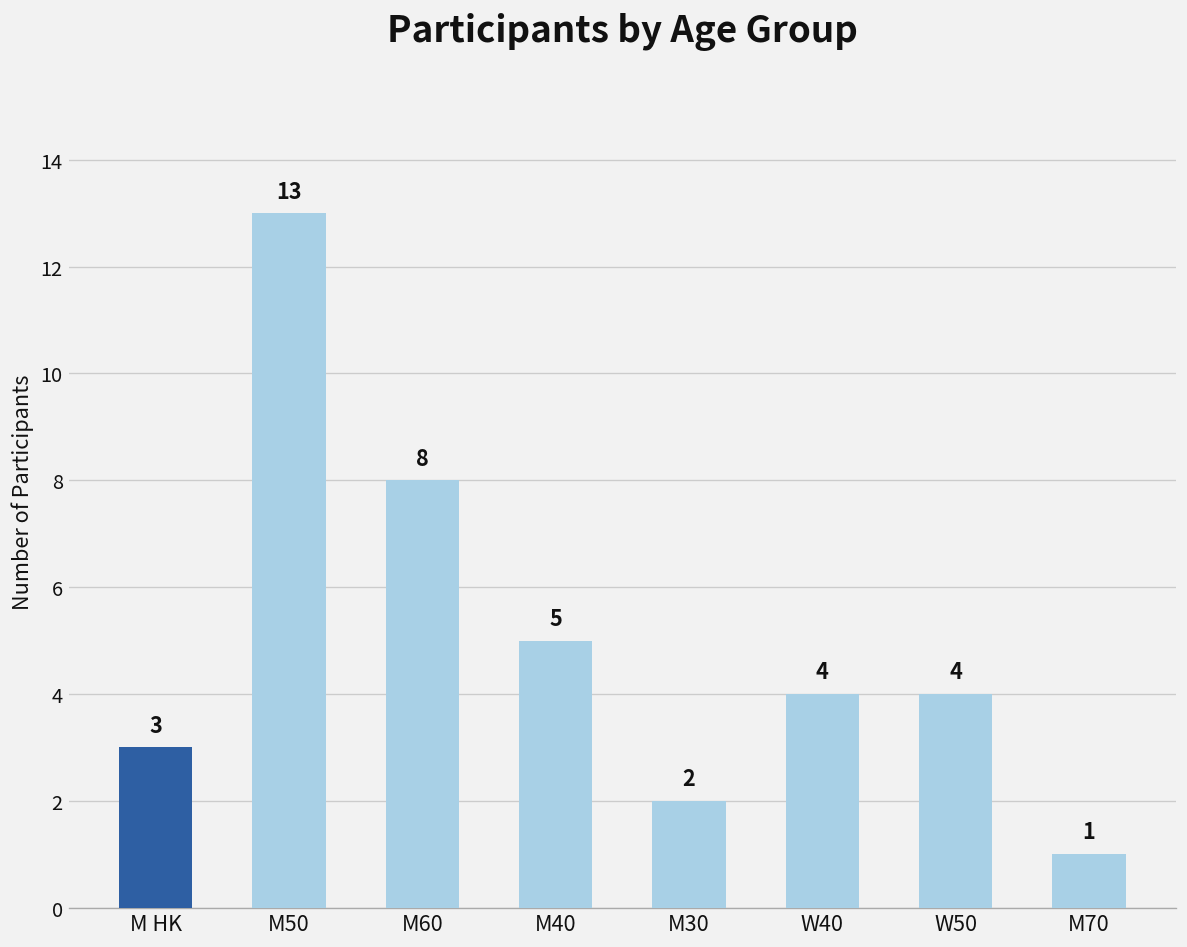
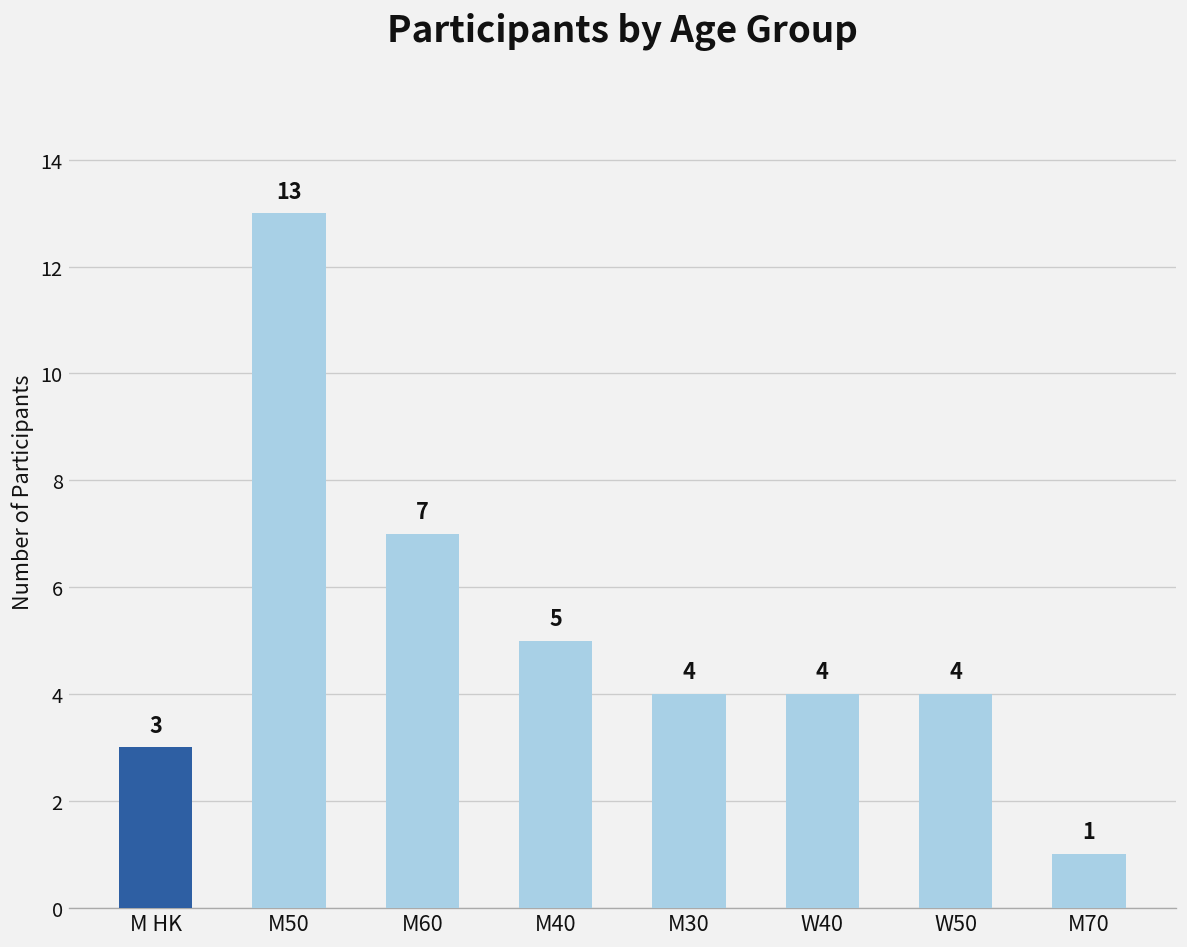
  {
    "M HK": 3,
    "M50": 13,
-   "M60": 8,
+   "M60": 7,
    "M40": 5,
-   "M30": 2,
+   "M30": 4,
    "W40": 4,
    "W50": 4,
    "M70": 1
  }
